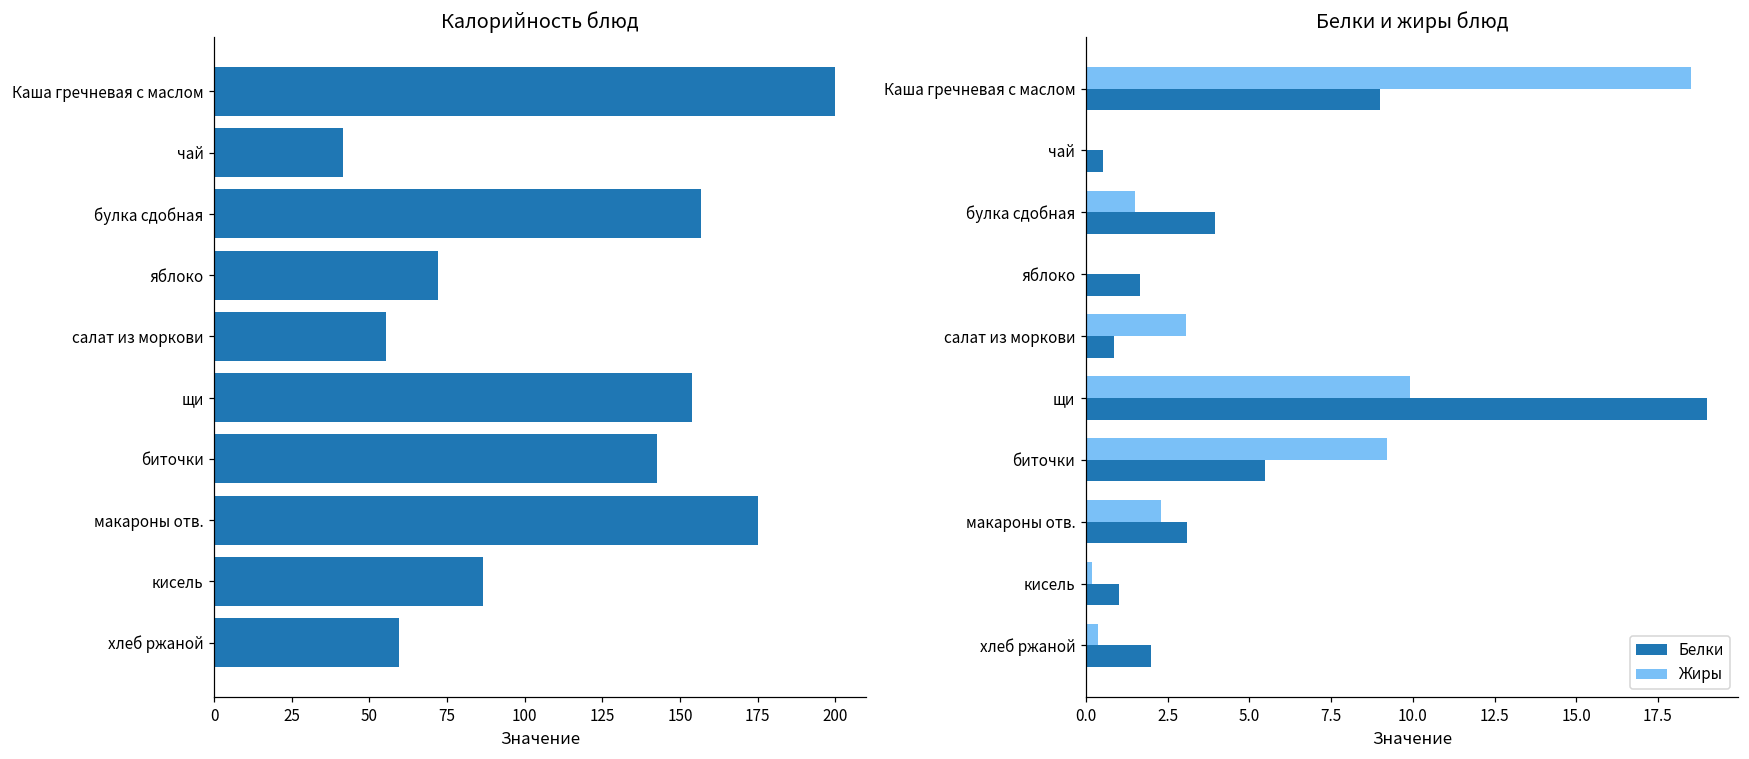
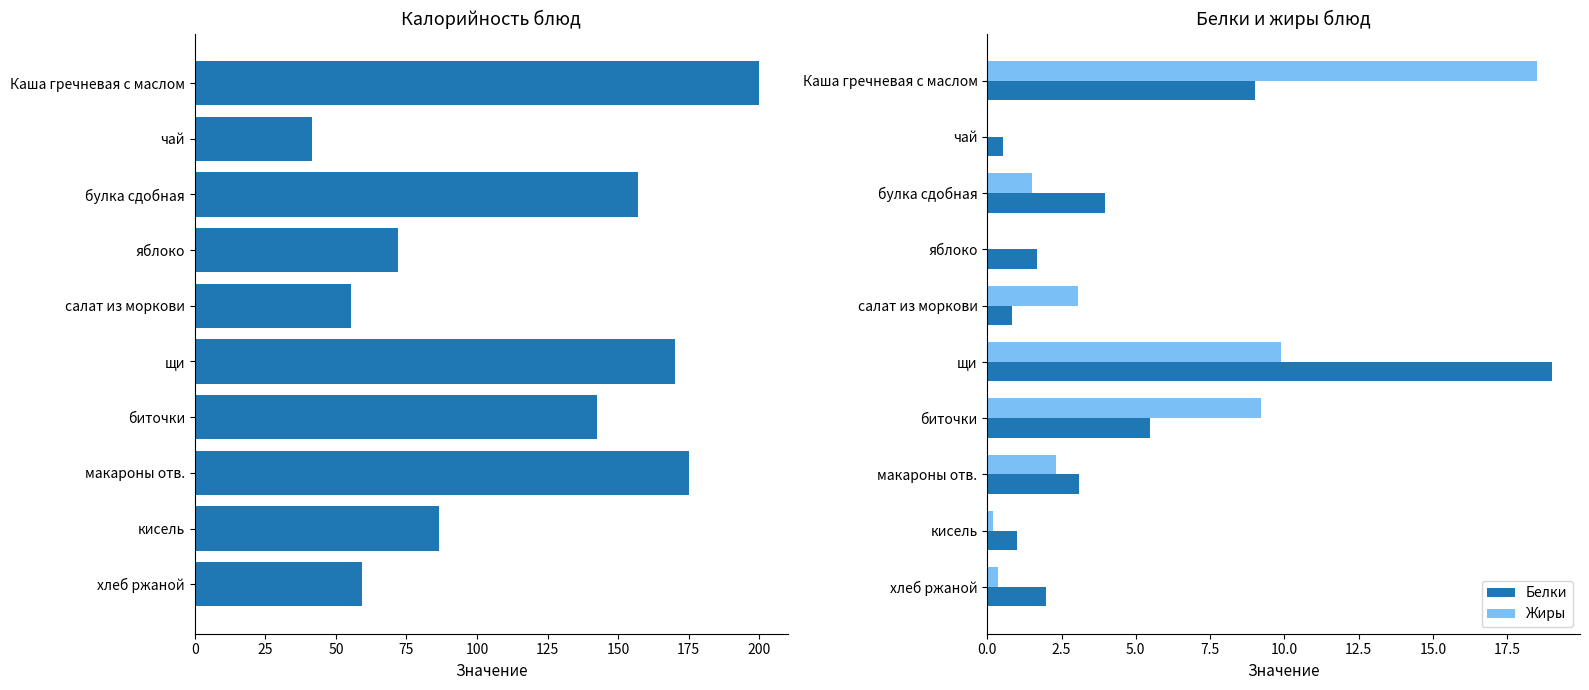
  {
    "Калорийность блюд": {
      "Каша гречневая с маслом": 200,
      "чай": 42,
      "булка сдобная": 157,
      "яблоко": 72,
      "салат из моркови": 55,
-     "щи": 154,
+     "щи": 170,
      "биточки": 143,
      "макароны отв.": 175,
      "кисель": 87,
      "хлеб ржаной": 59
    },
    "Белки и жиры блюд": {
      "Белки": {
        "Каша гречневая с маслом": 9.0,
        "чай": 0.5,
        "булка сдобная": 4.0,
        "яблоко": 1.7,
        "салат из моркови": 0.9,
        "щи": 19.0,
        "биточки": 5.5,
        "макароны отв.": 3.1,
        "кисель": 1.0,
        "хлеб ржаной": 2.0
      },
      "Жиры": {
        "Каша гречневая с маслом": 18.5,
        "чай": 0.0,
        "булка сдобная": 1.5,
        "яблоко": 0.0,
        "салат из моркови": 3.1,
        "щи": 9.9,
        "биточки": 9.2,
        "макароны отв.": 2.3,
        "кисель": 0.2,
        "хлеб ржаной": 0.4
      }
    }
  }
